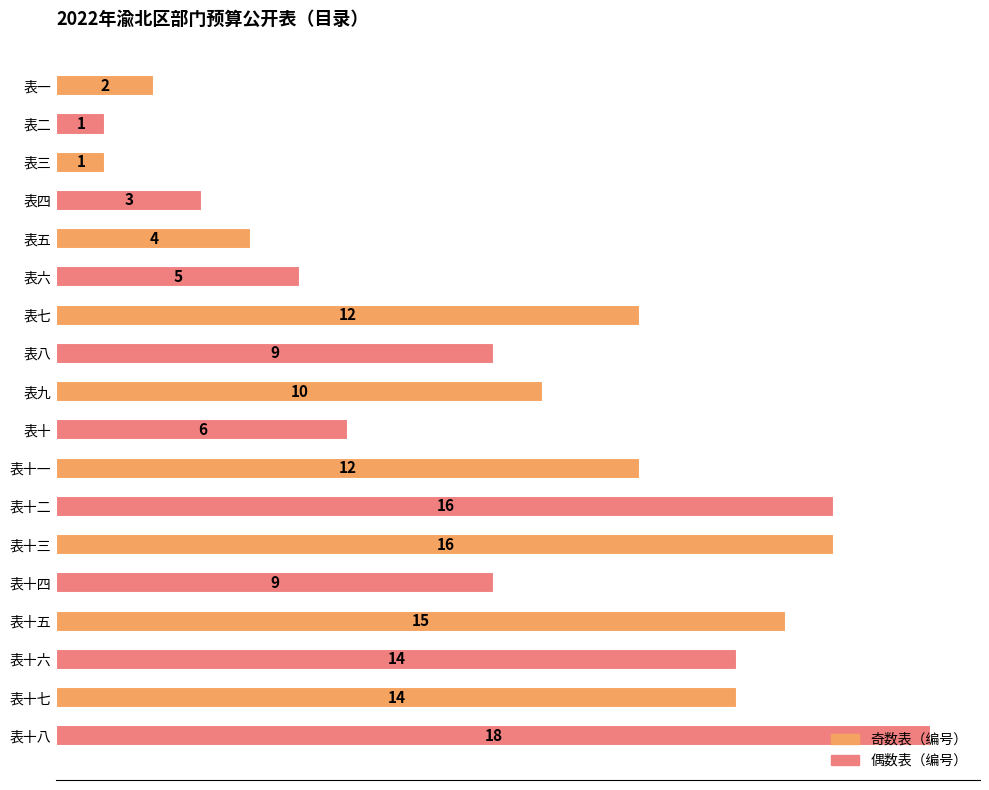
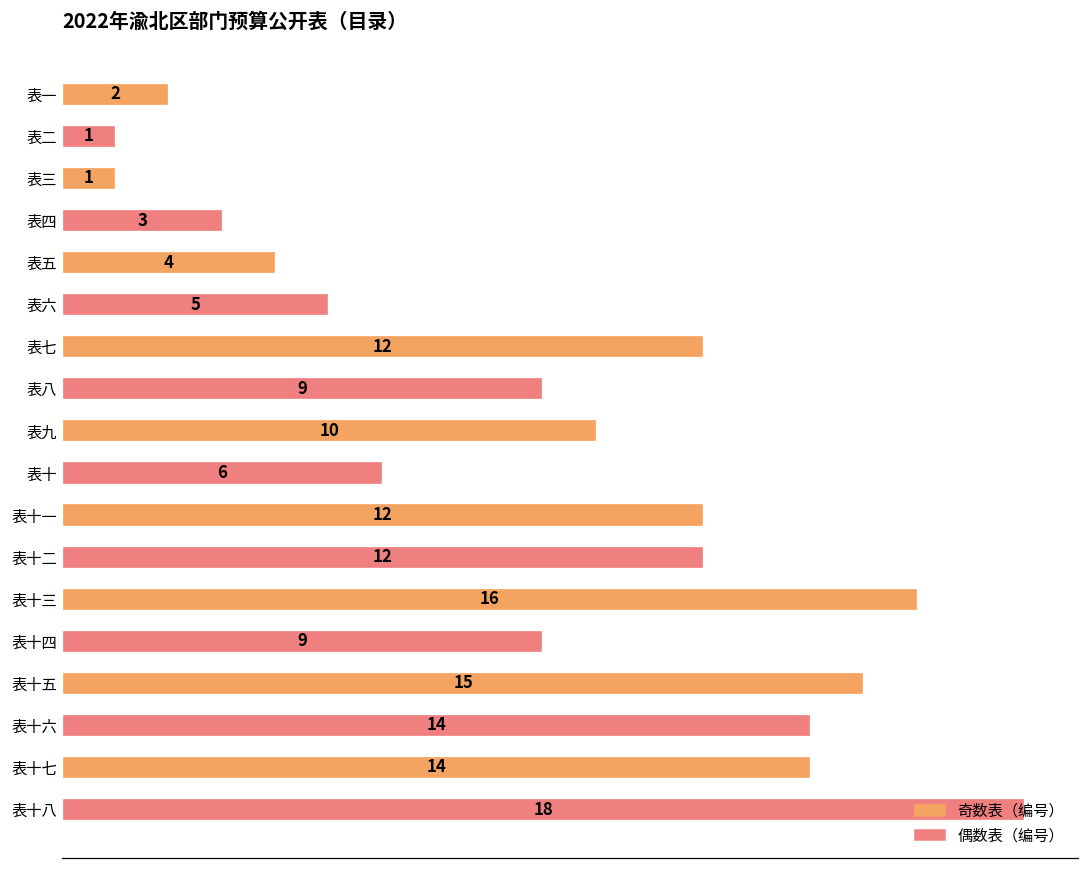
  {
    "表一": 2,
    "表二": 1,
    "表三": 1,
    "表四": 3,
    "表五": 4,
    "表六": 5,
    "表七": 12,
    "表八": 9,
    "表九": 10,
    "表十": 6,
    "表十一": 12,
-   "表十二": 16,
+   "表十二": 12,
    "表十三": 16,
    "表十四": 9,
    "表十五": 15,
    "表十六": 14,
    "表十七": 14,
    "表十八": 18
  }
